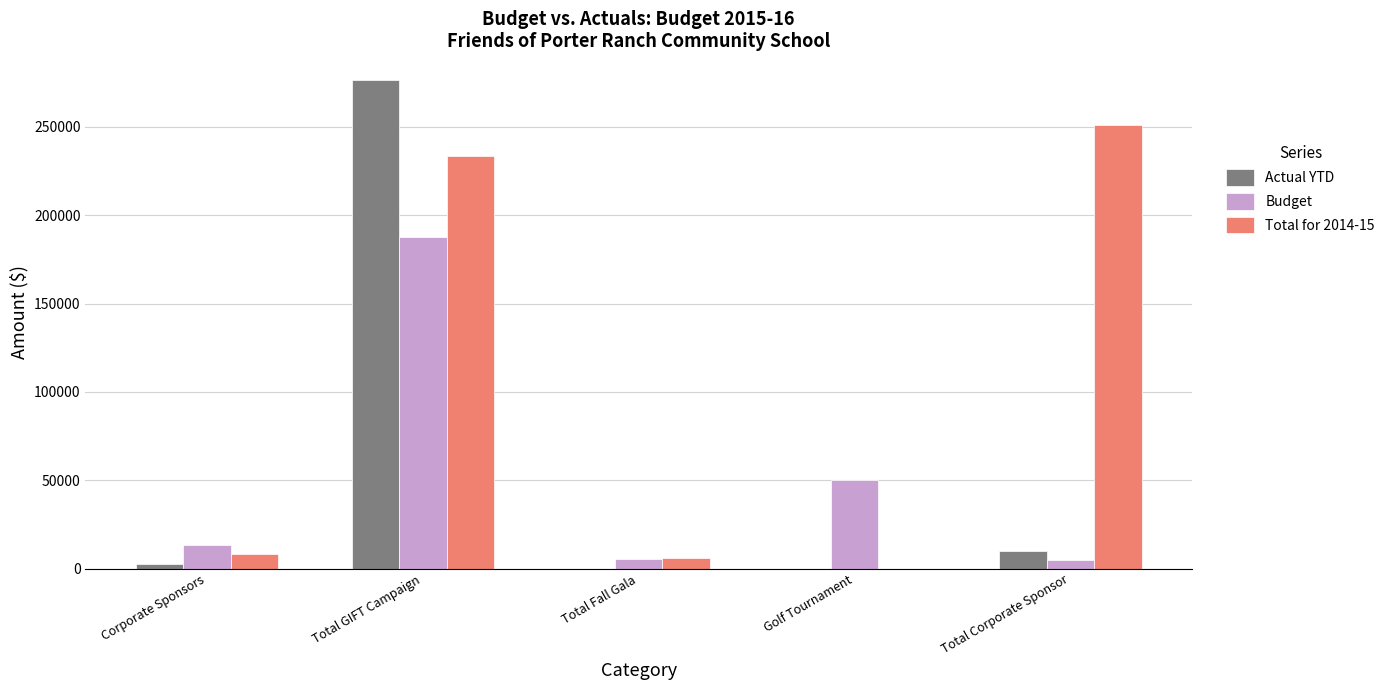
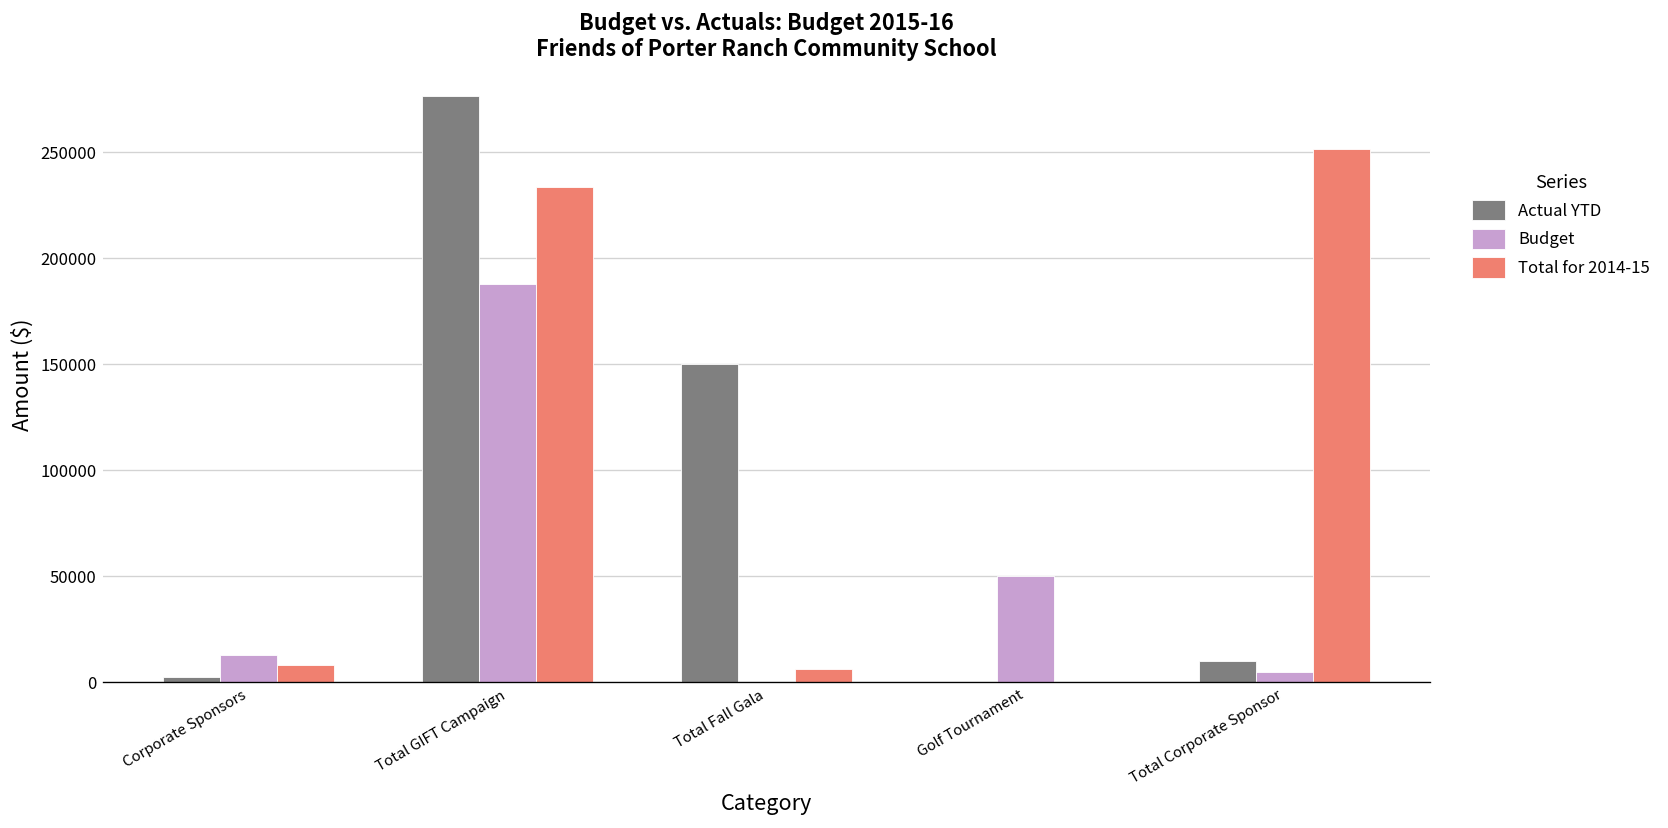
  {
    "Actual YTD": {
      "Corporate Sponsors": 3000,
      "Total GIFT Campaign": 277000,
-     "Total Fall Gala": 0,
+     "Total Fall Gala": 150000,
      "Golf Tournament": 0,
      "Total Corporate Sponsor": 10000
    },
    "Budget": {
      "Corporate Sponsors": 13000,
      "Total GIFT Campaign": 188000,
-     "Total Fall Gala": 5000,
+     "Total Fall Gala": 0,
      "Golf Tournament": 50000,
      "Total Corporate Sponsor": 5000
    },
    "Total for 2014-15": {
      "Corporate Sponsors": 8000,
      "Total GIFT Campaign": 234000,
      "Total Fall Gala": 6000,
      "Golf Tournament": 0,
      "Total Corporate Sponsor": 251000
    }
  }
